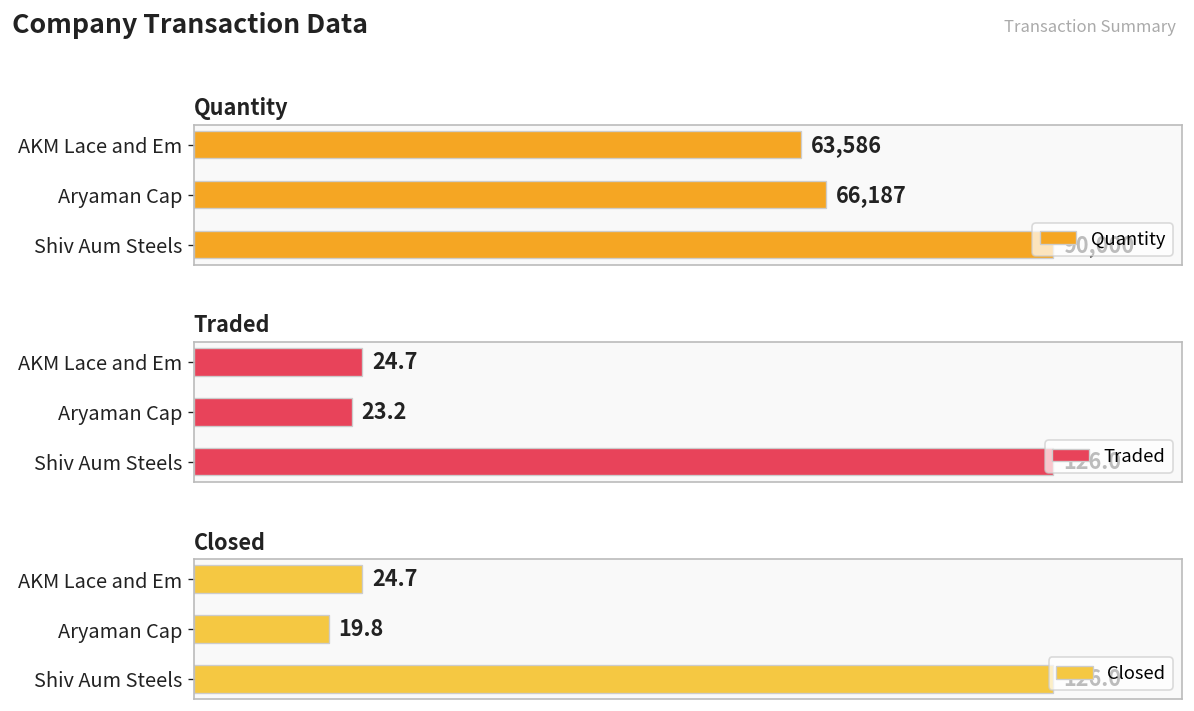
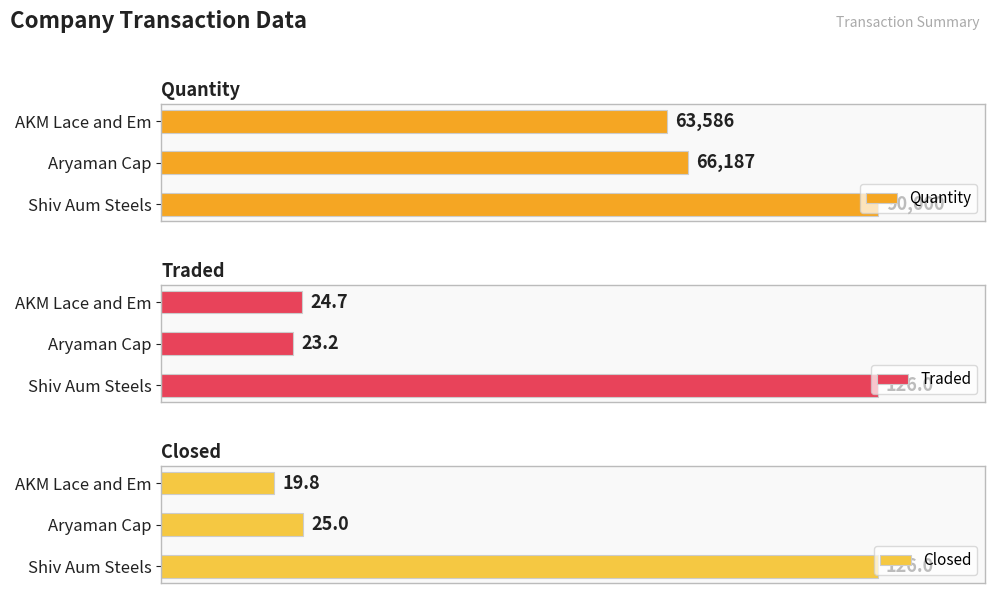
  {
    "Quantity": {
      "AKM Lace and Em": "63,586",
      "Aryaman Cap": "66,187"
    },
    "Traded": {
      "AKM Lace and Em": "24.7",
      "Aryaman Cap": "23.2"
    },
    "Closed": {
-     "AKM Lace and Em": "24.7",
-     "Aryaman Cap": "19.8"
+     "AKM Lace and Em": "19.8",
+     "Aryaman Cap": "25.0"
    }
  }
